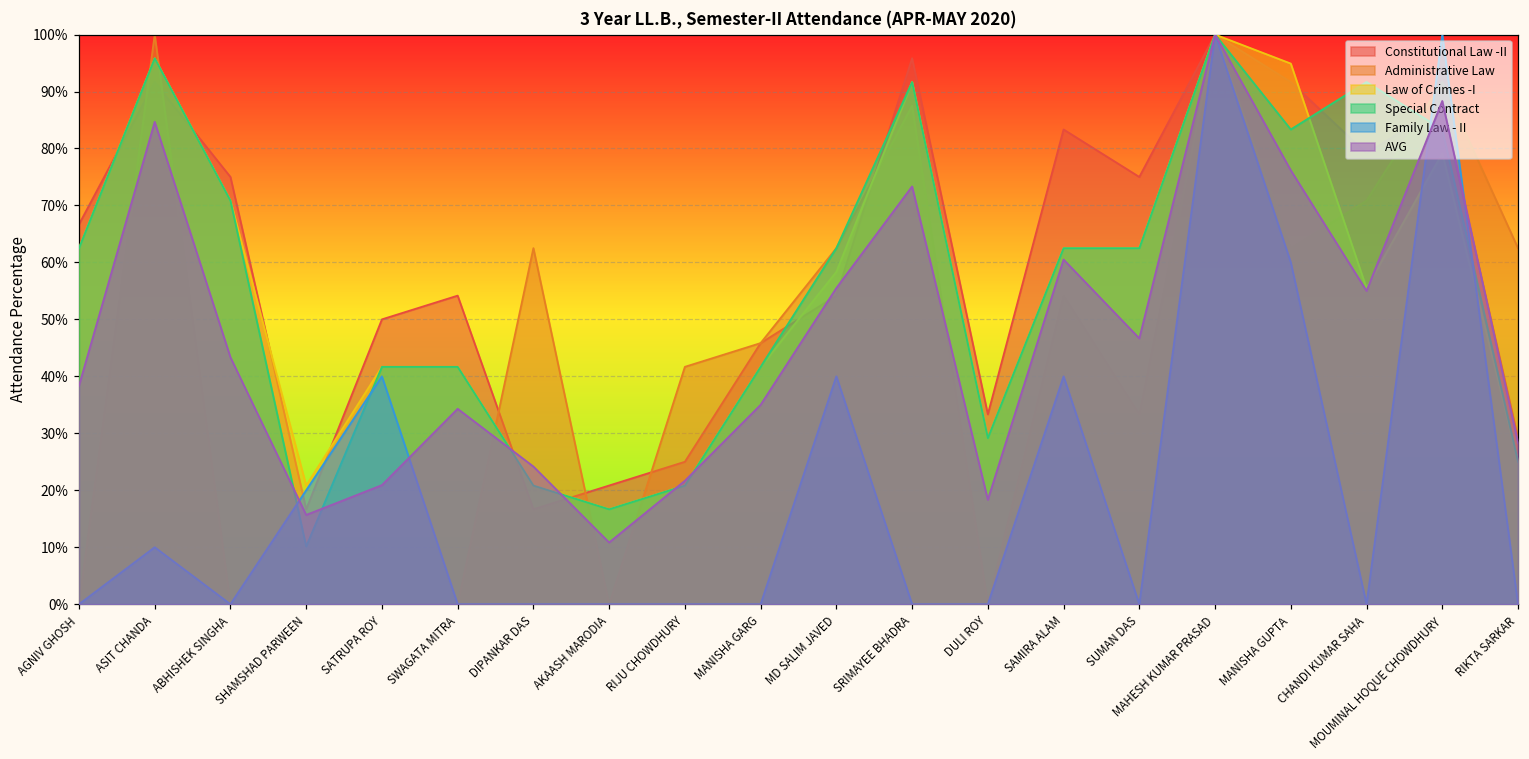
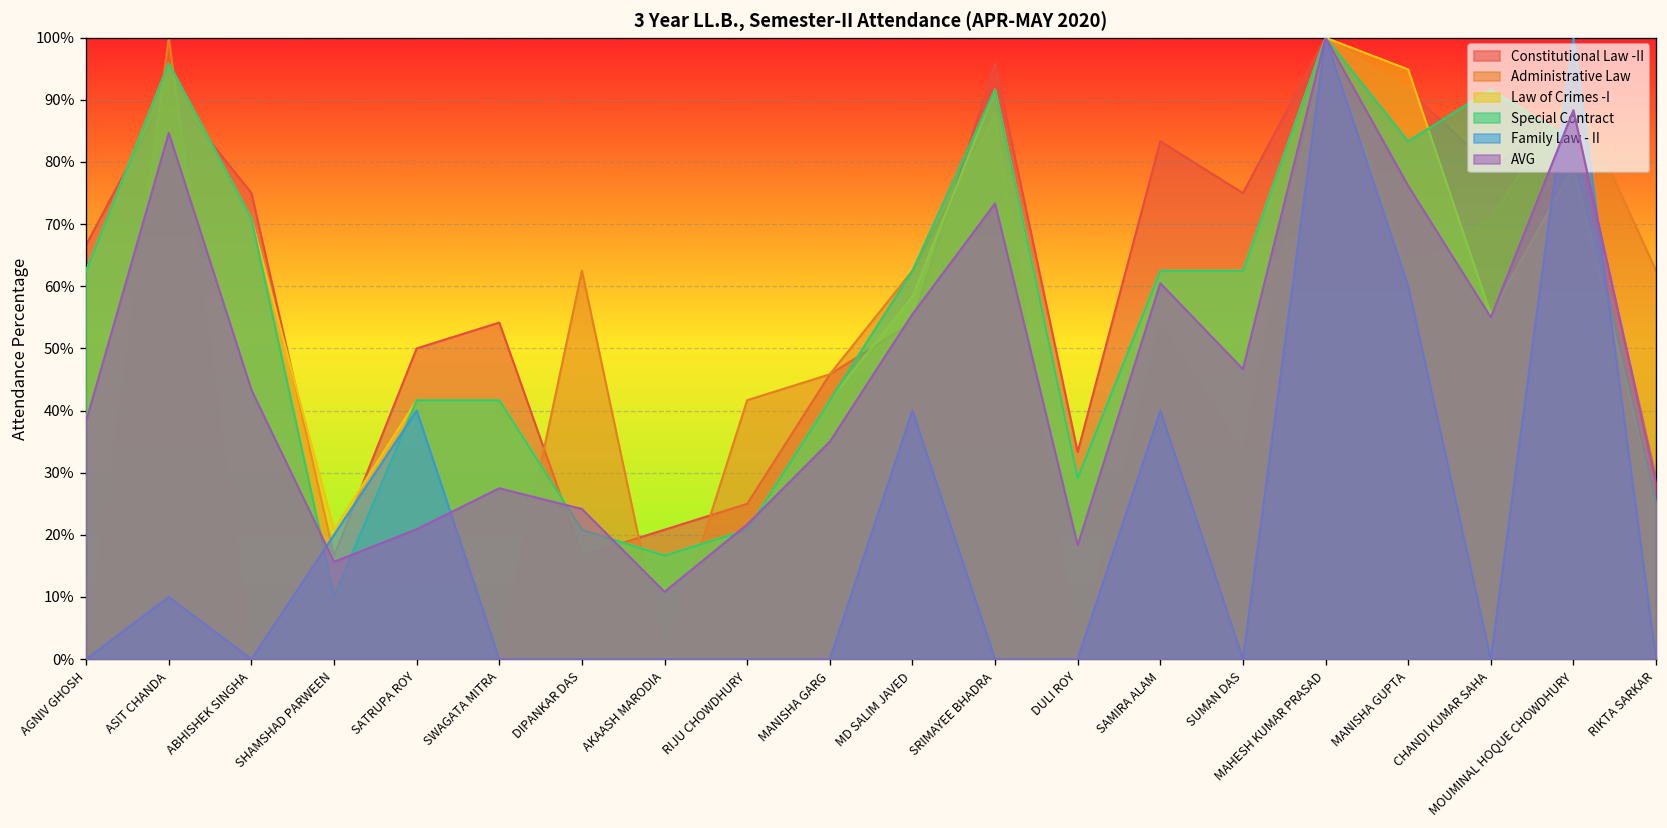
  {
    "Law of Crimes -I": {
      "SHAMSHAD PARWEEN": "21%",
      "MD SALIM JAVED": "58%",
      "MANISHA GUPTA": "95%",
      "MOUMINAL HOQUE CHOWDHURY": "79%"
    },
    "Special Contract": {
      "SHAMSHAD PARWEEN": "10%",
      "MANISHA GUPTA": "83%"
    },
    "Family Law - II": {
      "ASIT CHANDA": "10%",
      "SHAMSHAD PARWEEN": "20%",
      "SATRUPA ROY": "40%",
      "DIPANKAR DAS": "0%",
      "RIJU CHOWDHURY": "0%",
      "MANISHA GARG": "0%",
      "MD SALIM JAVED": "40%",
      "SRIMAYEE BHADRA": "0%",
      "SAMIRA ALAM": "40%",
      "SUMAN DAS": "0%",
      "MANISHA GUPTA": "60%",
      "CHANDI KUMAR SAHA": "0%",
      "MOUMINAL HOQUE CHOWDHURY": "100%",
      "RIKTA SARKAR": "0%"
    },
    "AVG": {
      "AGNIV GHOSH": "38%",
      "ASIT CHANDA": "85%",
      "ABHISHEK SINGHA": "43%",
      "SHAMSHAD PARWEEN": "16%",
      "SATRUPA ROY": "21%",
-     "SWAGATA MITRA": "34%",
+     "SWAGATA MITRA": "28%",
      "DIPANKAR DAS": "24%",
      "AKAASH MARODIA": "11%",
      "RIJU CHOWDHURY": "22%",
      "MANISHA GARG": "35%",
      "MD SALIM JAVED": "55%",
      "SRIMAYEE BHADRA": "73%",
      "DULI ROY": "18%",
      "SAMIRA ALAM": "61%",
      "SUMAN DAS": "47%",
      "MANISHA GUPTA": "76%",
      "RIKTA SARKAR": "28%"
    }
  }
